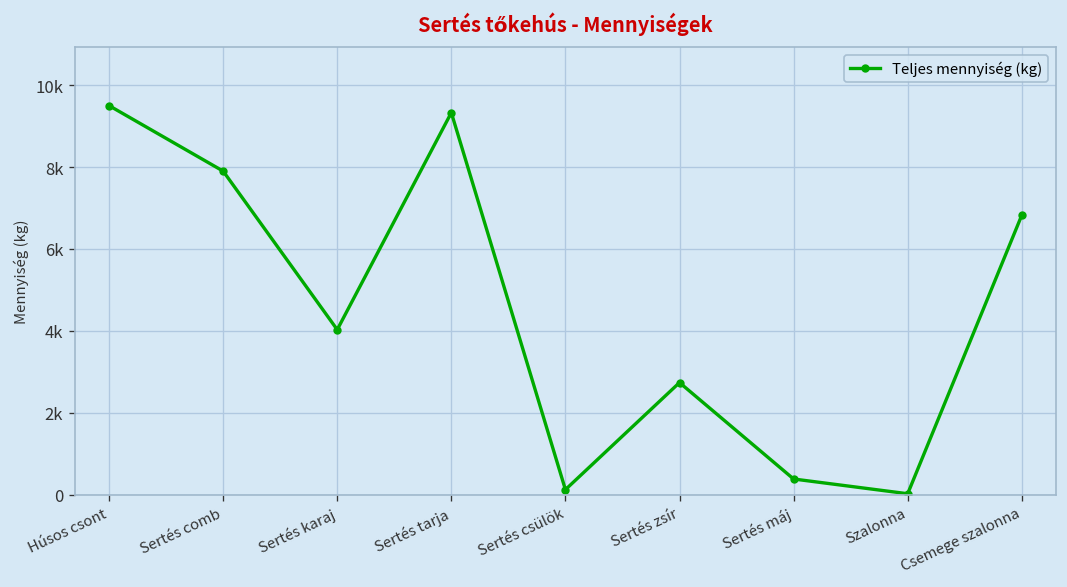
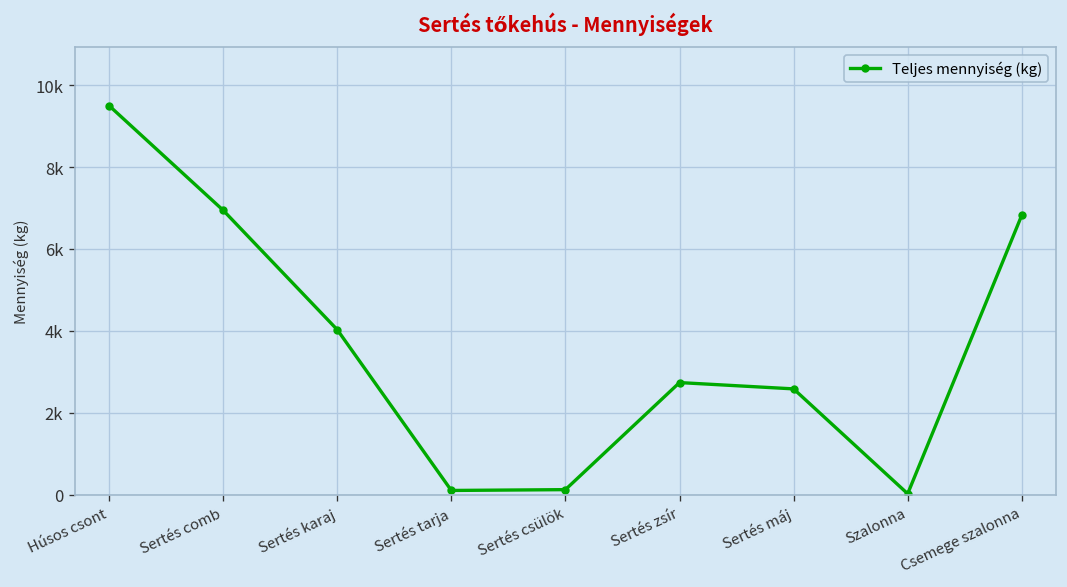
  {
    "Húsos csont": 9500,
-   "Sertés comb": 7900,
+   "Sertés comb": 6900,
    "Sertés karaj": 4000,
-   "Sertés tarja": 9300,
+   "Sertés tarja": 100,
    "Sertés csülök": 100,
    "Sertés zsír": 2700,
-   "Sertés máj": 400,
+   "Sertés máj": 2600,
    "Szalonna": 0,
    "Csemege szalonna": 6800
  }
